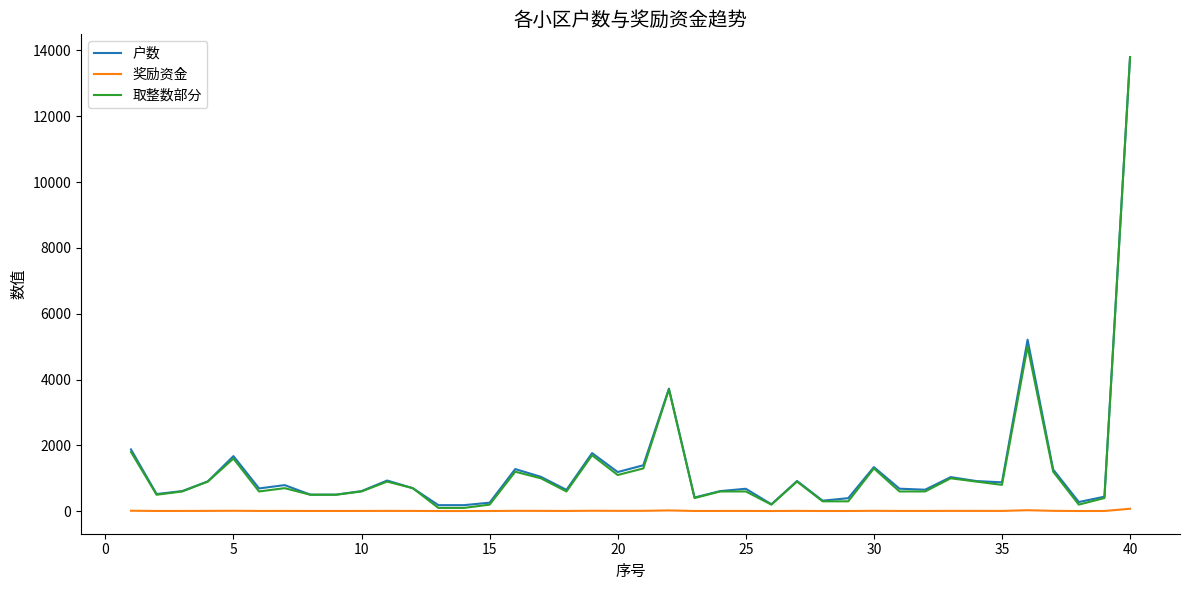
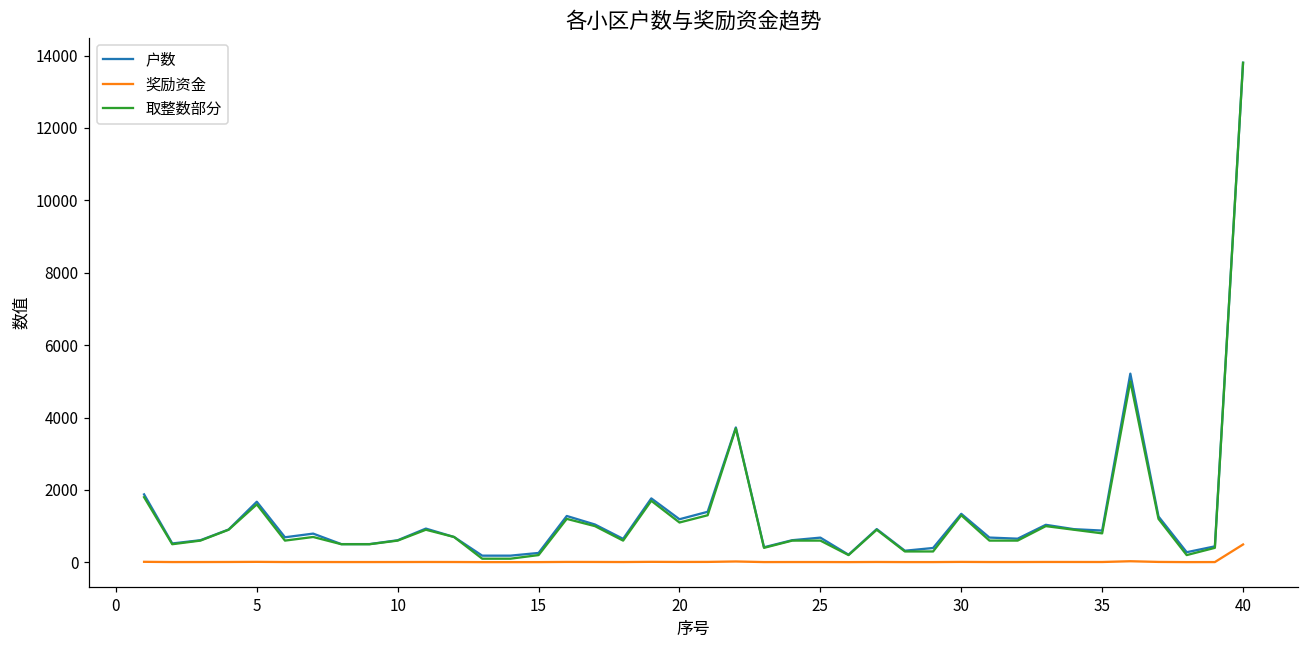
  {
    "户数": {
      "20": 1200,
      "25": 700,
      "35": 900
    },
    "奖励资金": {
      "5": 0,
      "10": 0,
      "15": 0,
      "20": 0,
      "25": 0,
      "30": 0,
      "35": 0,
-     "40": 100
+     "40": 500
    },
    "取整数部分": {
      "20": 1100,
      "25": 600,
      "35": 800
    }
  }
